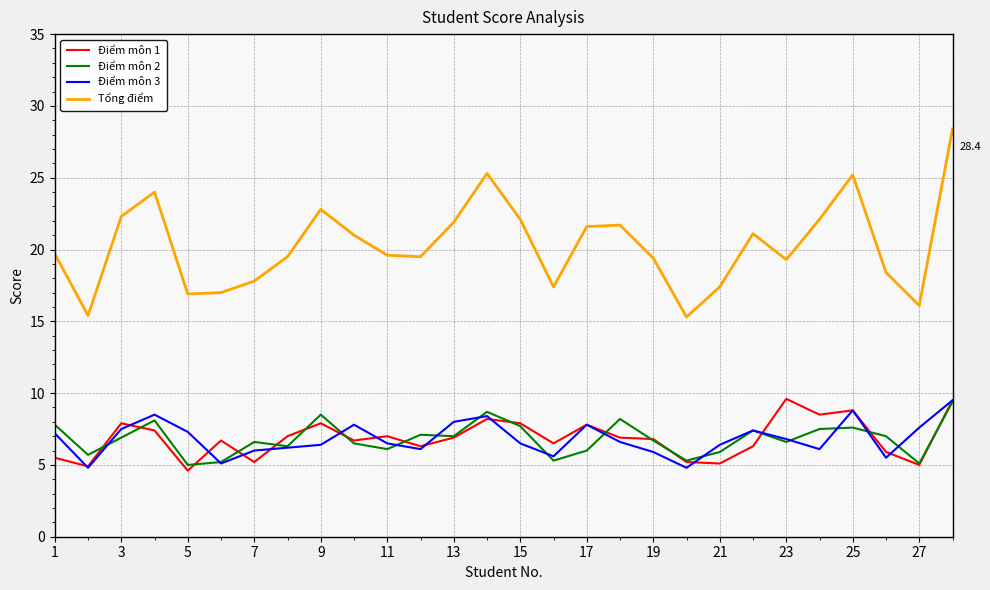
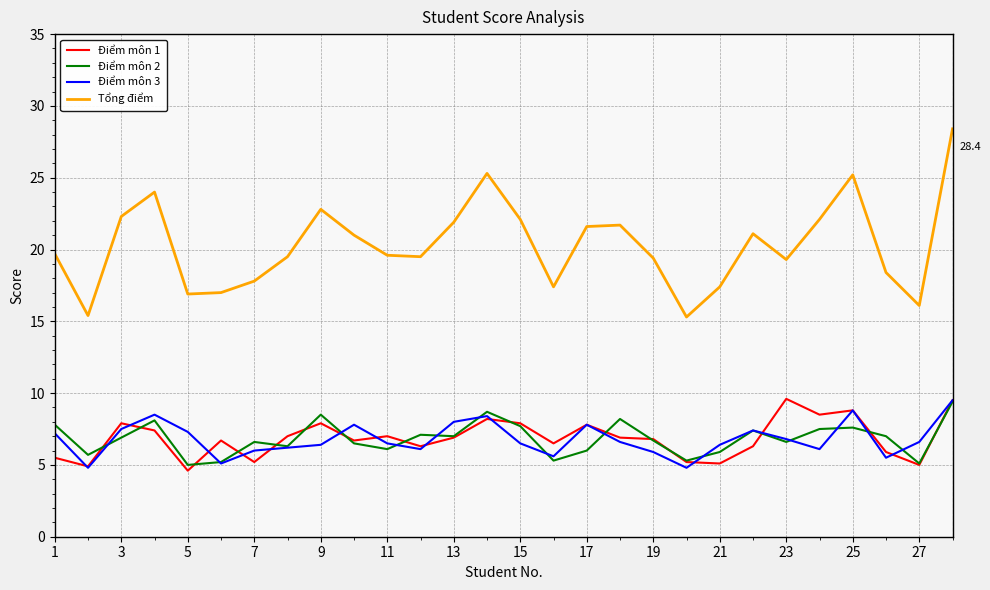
  {
    "Điểm môn 1": {
      "1": 5.5,
      "3": 7.9,
      "5": 4.6,
      "7": 5.2,
      "9": 7.9,
      "11": 7.0,
      "15": 7.9,
      "21": 5.1,
      "23": 9.6
    },
    "Điểm môn 2": {
      "1": 7.8,
      "3": 6.9,
      "5": 5.0,
      "7": 6.6,
      "9": 8.5,
      "11": 6.1,
      "15": 7.7,
      "17": 6.0,
      "21": 5.9,
      "23": 6.6,
      "25": 7.6
    },
    "Điểm môn 3": {
      "1": 7.2,
      "3": 7.5,
      "5": 7.3,
      "7": 6.0,
      "9": 6.4,
      "11": 6.5,
      "13": 8.0,
      "15": 6.5,
      "19": 5.9,
      "21": 6.4,
      "23": 6.8,
-     "27": 7.6
+     "27": 6.6
    },
    "Tổng điểm": {
      "1": 19.7,
      "3": 22.3,
      "5": 16.9,
      "7": 17.8,
      "9": 22.8,
      "11": 19.6,
      "13": 21.9,
      "15": 22.1,
      "17": 21.6,
      "19": 19.4,
      "21": 17.4,
      "23": 19.3,
      "25": 25.2,
      "27": 16.1
    }
  }
